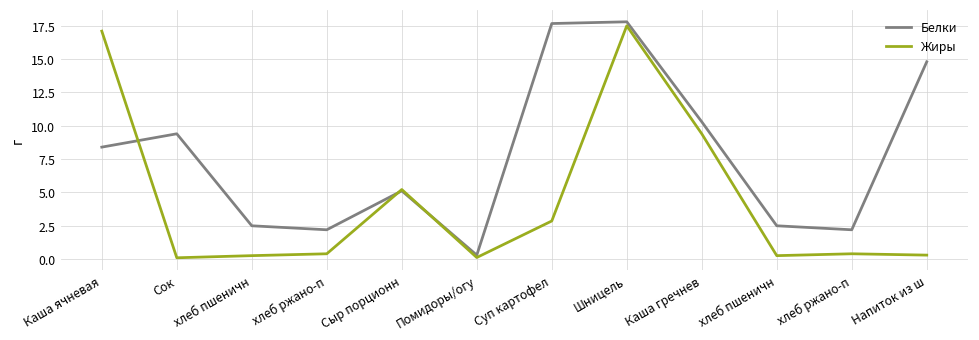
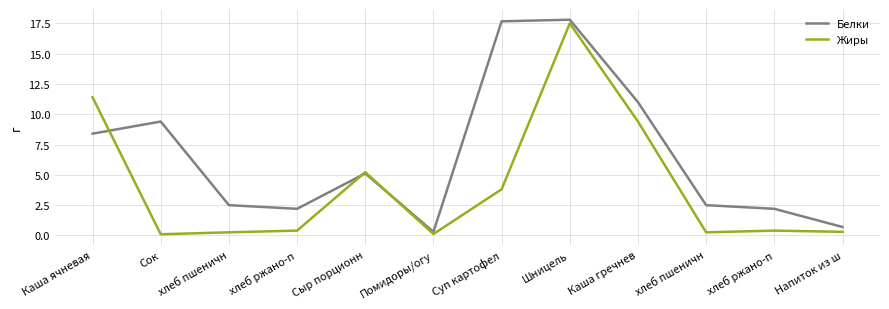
  {
    "Белки": {
      "Каша ячневая": 8.4,
      "Сок": 9.4,
      "Суп картофел": 17.7,
      "Шницель": 17.8,
-     "Каша гречнев": 10.3,
-     "Напиток из ш": 14.8
+     "Каша гречнев": 11.0,
+     "Напиток из ш": 0.7
    },
    "Жиры": {
-     "Каша ячневая": 17.1,
+     "Каша ячневая": 11.4,
      "Сок": 0.1,
-     "Суп картофел": 2.9,
+     "Суп картофел": 3.8,
      "Шницель": 17.5,
      "Каша гречнев": 9.4,
      "Напиток из ш": 0.3
    }
  }
